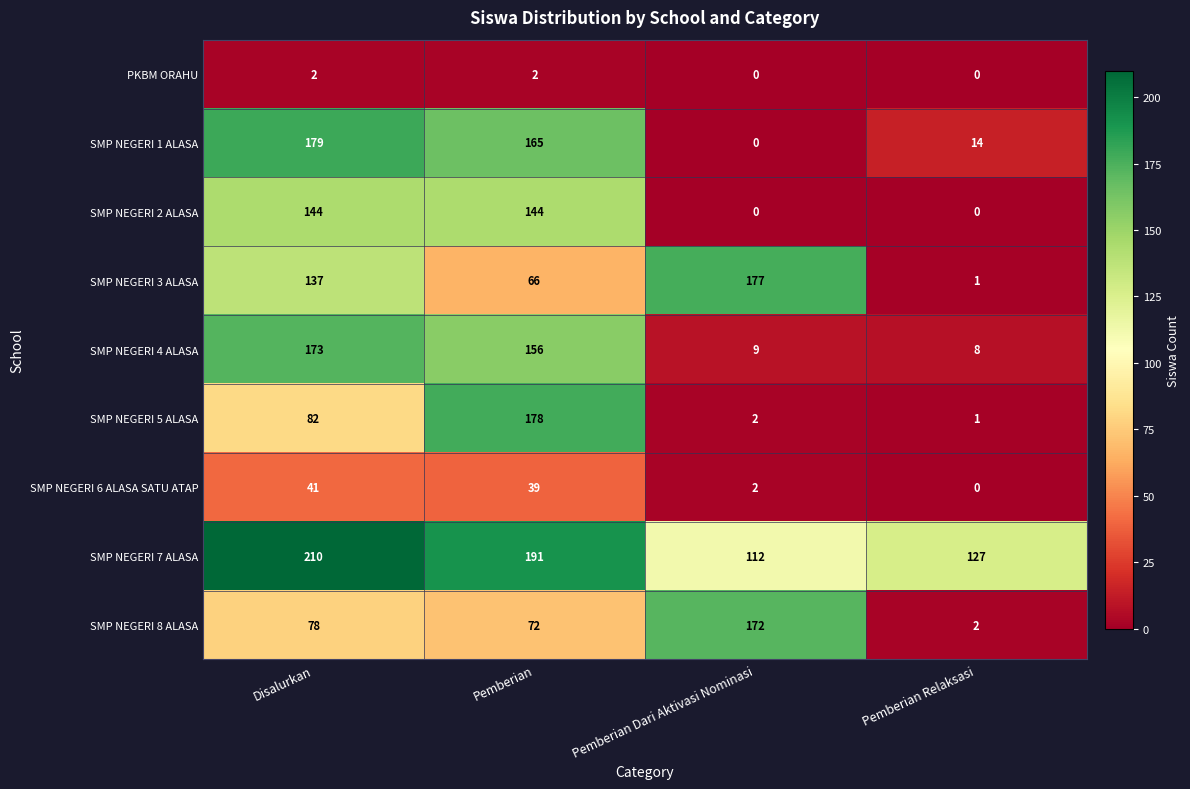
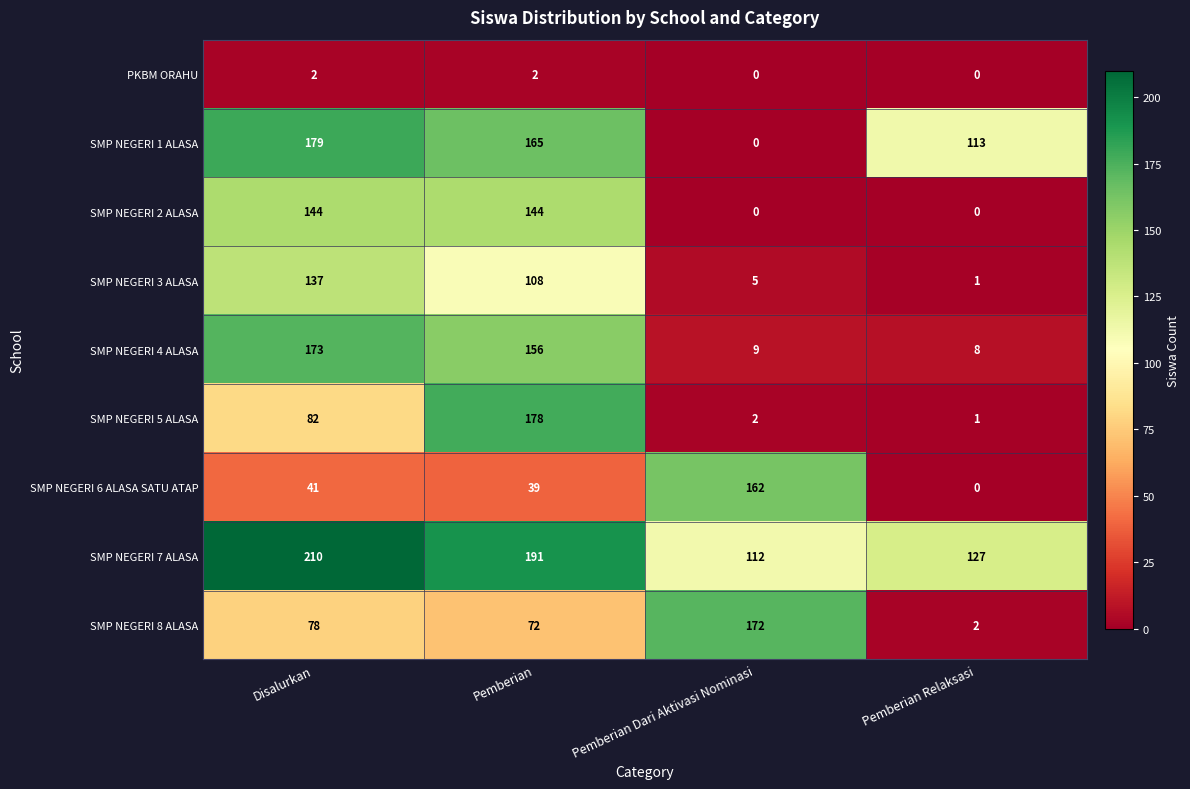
  {
    "PKBM ORAHU": {
      "Disalurkan": 2,
      "Pemberian": 2,
      "Pemberian Dari Aktivasi Nominasi": 0,
      "Pemberian Relaksasi": 0
    },
    "SMP NEGERI 1 ALASA": {
      "Disalurkan": 179,
      "Pemberian": 165,
      "Pemberian Dari Aktivasi Nominasi": 0,
-     "Pemberian Relaksasi": 14
+     "Pemberian Relaksasi": 113
    },
    "SMP NEGERI 2 ALASA": {
      "Disalurkan": 144,
      "Pemberian": 144,
      "Pemberian Dari Aktivasi Nominasi": 0,
      "Pemberian Relaksasi": 0
    },
    "SMP NEGERI 3 ALASA": {
      "Disalurkan": 137,
-     "Pemberian": 66,
-     "Pemberian Dari Aktivasi Nominasi": 177,
+     "Pemberian": 108,
+     "Pemberian Dari Aktivasi Nominasi": 5,
      "Pemberian Relaksasi": 1
    },
    "SMP NEGERI 4 ALASA": {
      "Disalurkan": 173,
      "Pemberian": 156,
      "Pemberian Dari Aktivasi Nominasi": 9,
      "Pemberian Relaksasi": 8
    },
    "SMP NEGERI 5 ALASA": {
      "Disalurkan": 82,
      "Pemberian": 178,
      "Pemberian Dari Aktivasi Nominasi": 2,
      "Pemberian Relaksasi": 1
    },
    "SMP NEGERI 6 ALASA SATU ATAP": {
      "Disalurkan": 41,
      "Pemberian": 39,
-     "Pemberian Dari Aktivasi Nominasi": 2,
+     "Pemberian Dari Aktivasi Nominasi": 162,
      "Pemberian Relaksasi": 0
    },
    "SMP NEGERI 7 ALASA": {
      "Disalurkan": 210,
      "Pemberian": 191,
      "Pemberian Dari Aktivasi Nominasi": 112,
      "Pemberian Relaksasi": 127
    },
    "SMP NEGERI 8 ALASA": {
      "Disalurkan": 78,
      "Pemberian": 72,
      "Pemberian Dari Aktivasi Nominasi": 172,
      "Pemberian Relaksasi": 2
    }
  }
